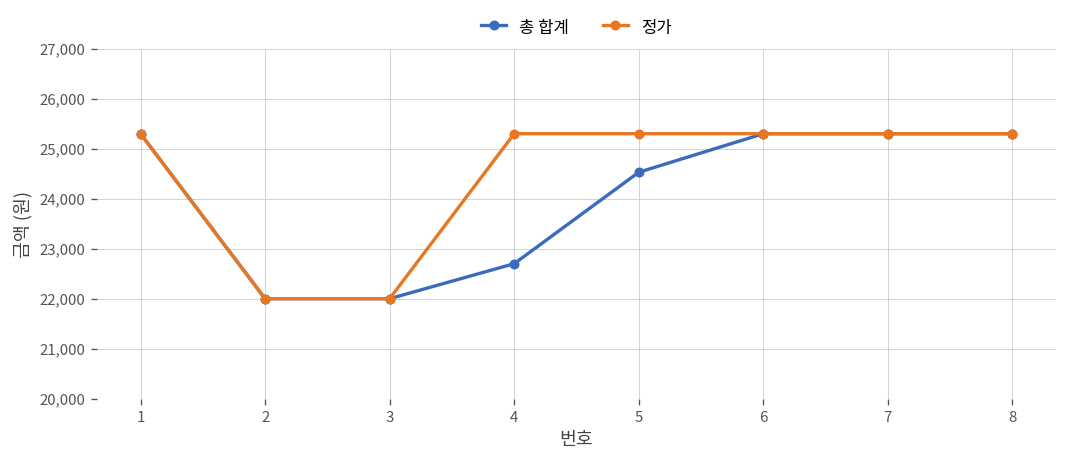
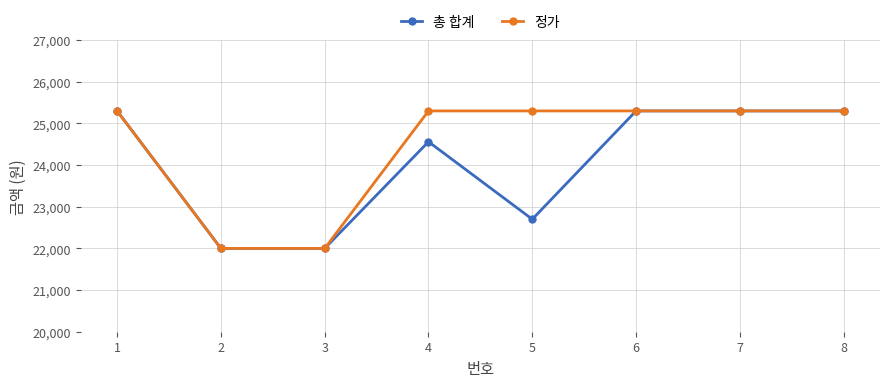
  {
    "총 합계": {
-     "4": "22,700",
-     "5": "24,500"
+     "4": "24,600",
+     "5": "22,700"
    },
    "정가": {
      "4": "25,300",
      "5": "25,300"
    }
  }
